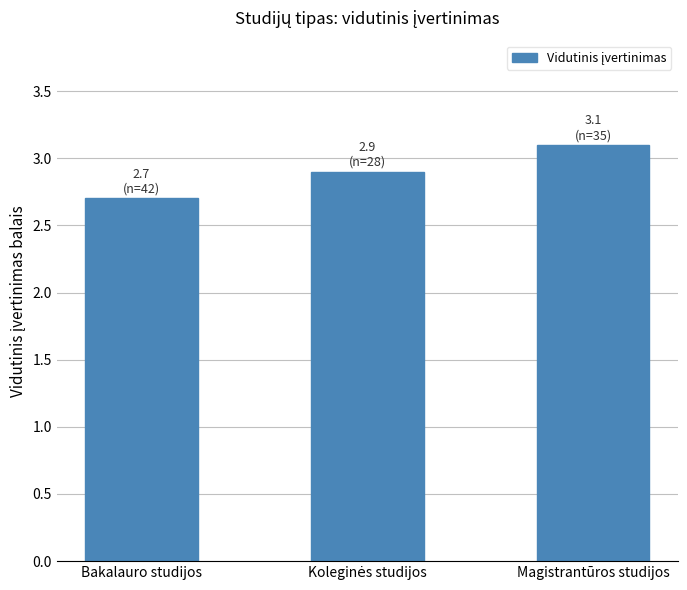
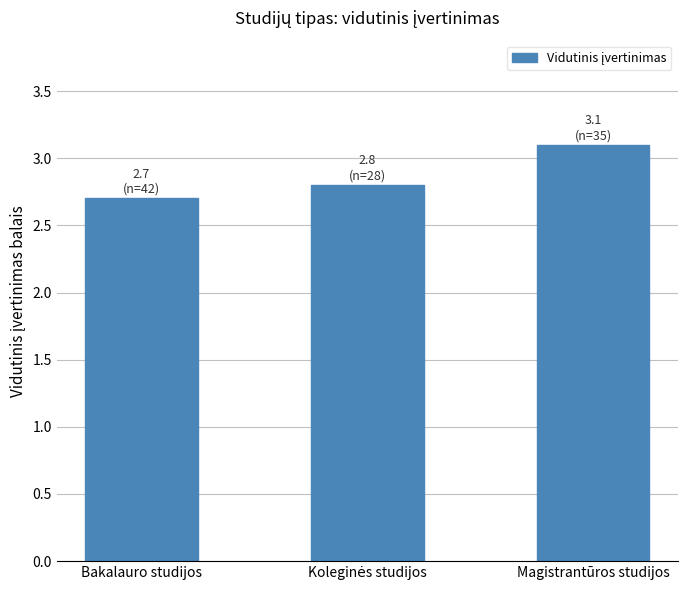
  {
    "Bakalauro studijos": 2.7,
-   "Koleginės studijos": 2.9,
+   "Koleginės studijos": 2.8,
    "Magistrantūros studijos": 3.1
  }
